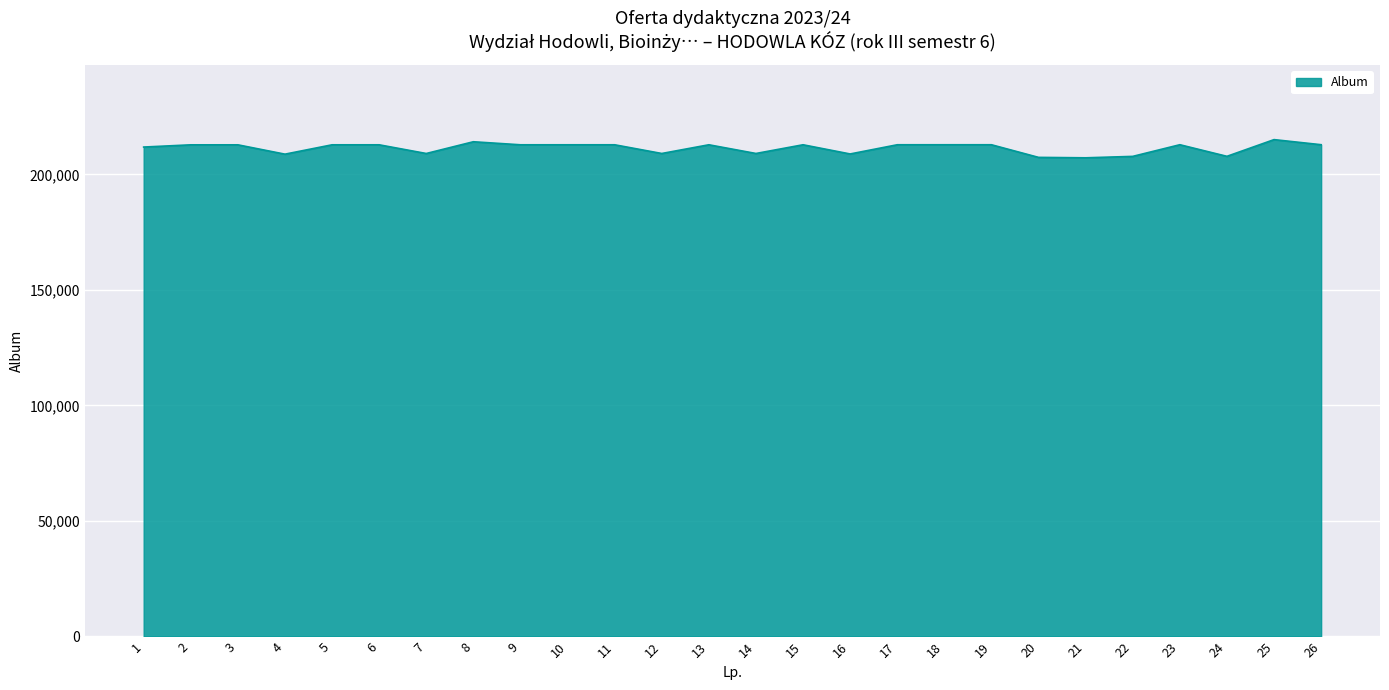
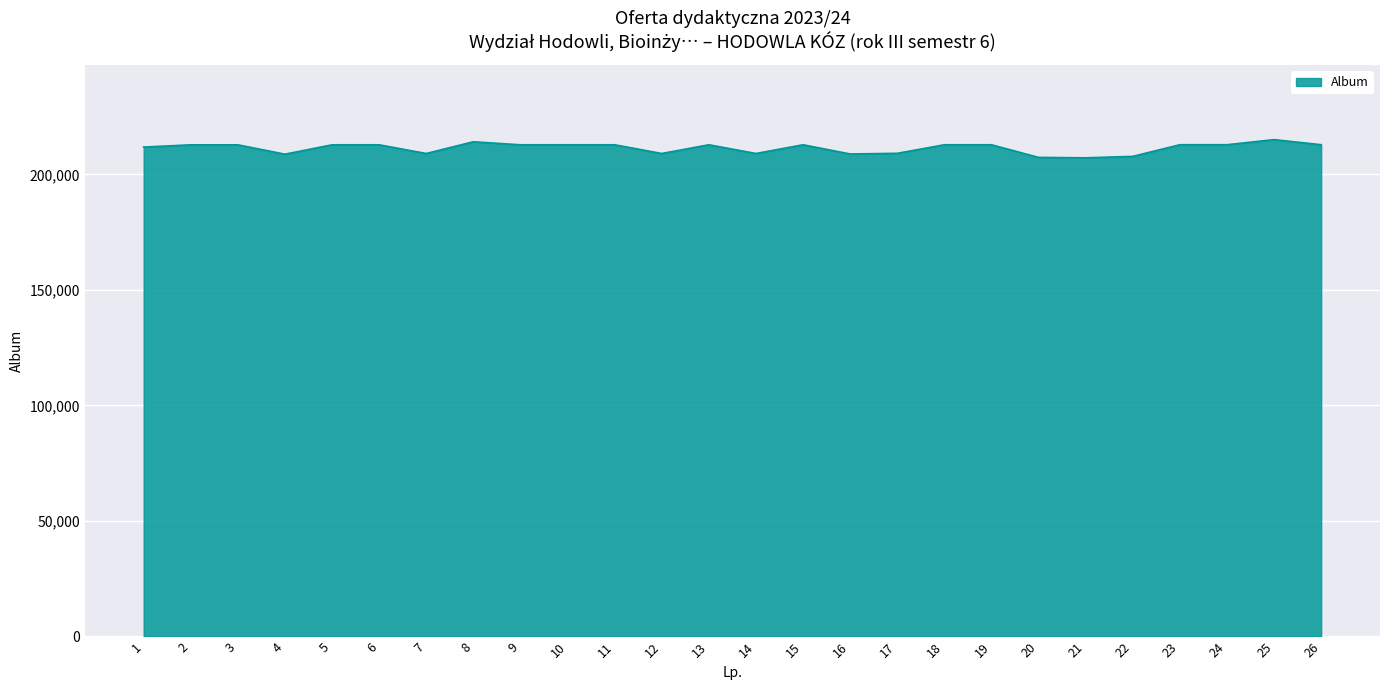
  {
    "1": "212,000",
    "2": "213,000",
    "3": "213,000",
    "4": "209,000",
    "5": "213,000",
    "6": "213,000",
    "7": "209,000",
    "8": "214,000",
    "9": "213,000",
    "10": "213,000",
    "11": "213,000",
    "12": "209,000",
    "13": "213,000",
    "14": "209,000",
    "15": "213,000",
    "16": "209,000",
-   "17": "213,000",
+   "17": "209,000",
    "18": "213,000",
    "19": "213,000",
    "20": "207,000",
    "21": "207,000",
    "22": "208,000",
    "23": "213,000",
-   "24": "208,000",
+   "24": "213,000",
    "25": "215,000",
    "26": "213,000"
  }
